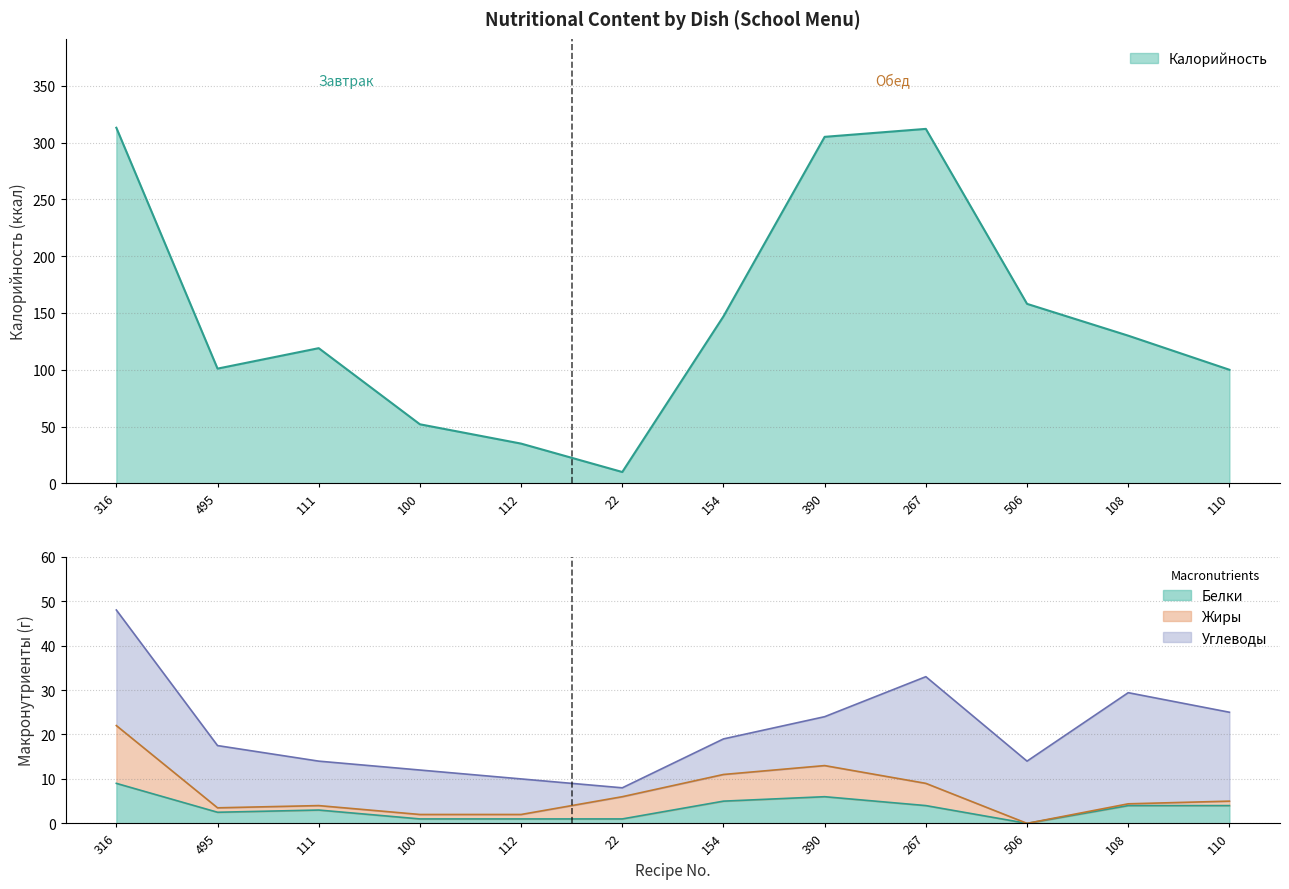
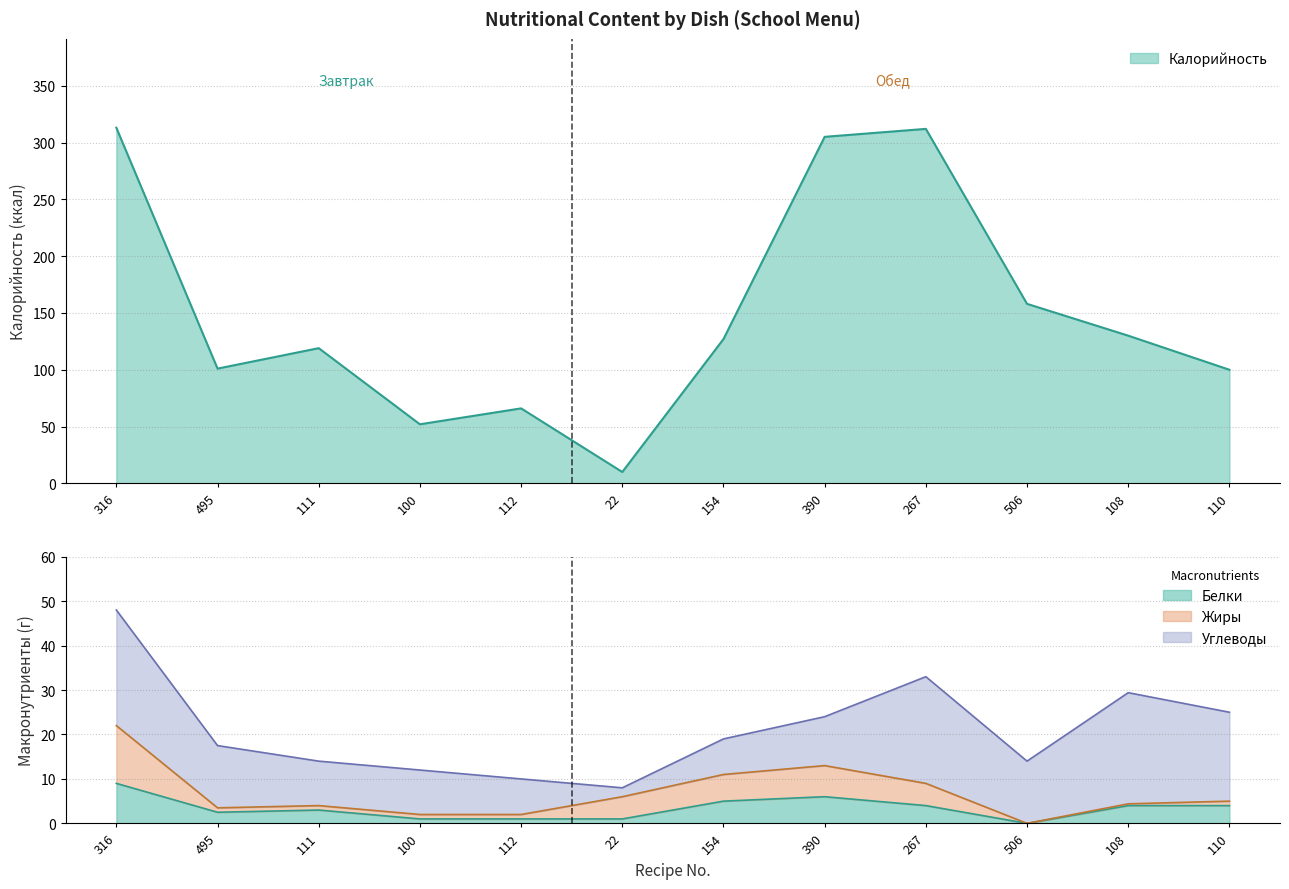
  {
    "Nutritional Content by Dish (School Menu)": {
      "316": 313,
      "495": 101,
      "111": 119,
      "100": 52,
-     "112": 35,
+     "112": 66,
      "22": 10,
-     "154": 147,
+     "154": 127,
      "390": 305,
      "267": 312,
      "506": 158,
      "108": 130,
      "110": 100
    }
  }
